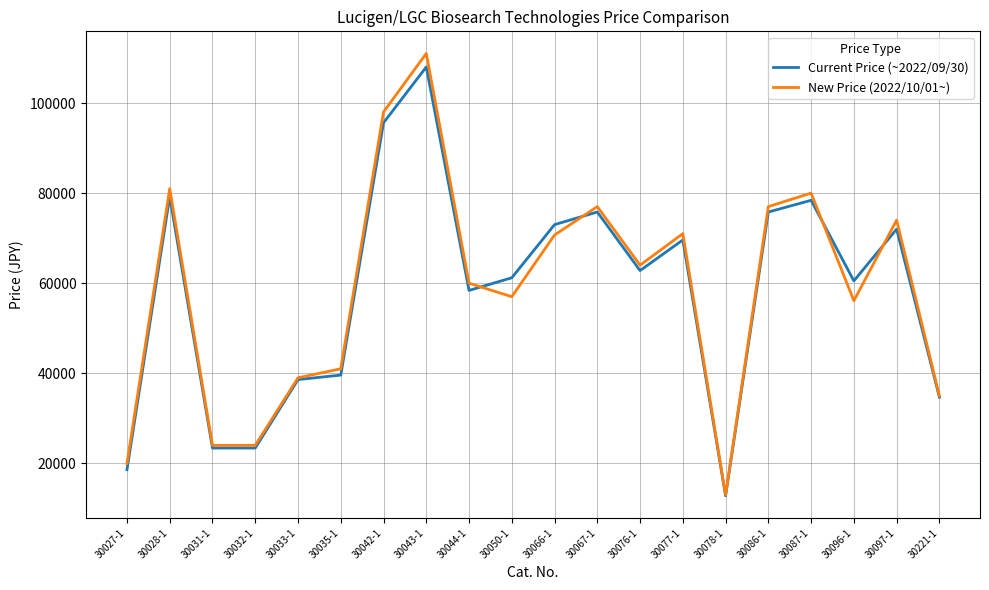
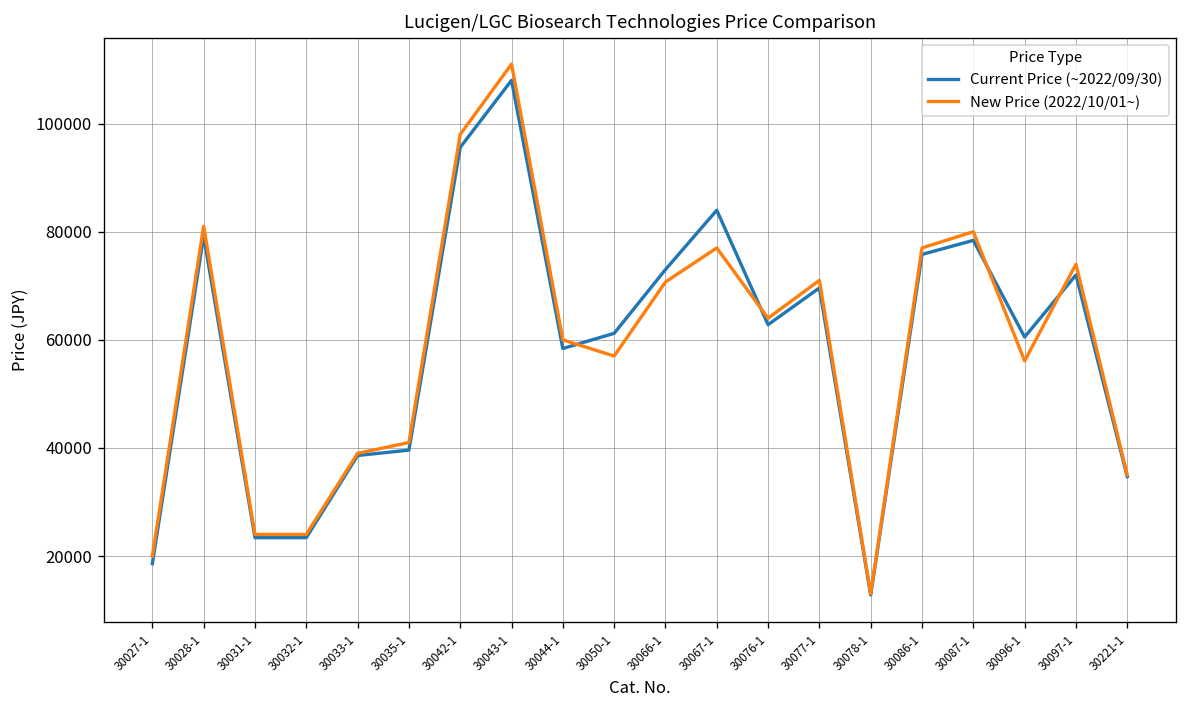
  {
    "Current Price (~2022/09/30)": {
      "30027-1": 19000,
      "30028-1": 79000,
      "30031-1": 23000,
      "30032-1": 23000,
      "30035-1": 40000,
      "30042-1": 96000,
      "30043-1": 108000,
      "30044-1": 58000,
      "30050-1": 61000,
      "30066-1": 73000,
-     "30067-1": 76000,
+     "30067-1": 84000,
      "30076-1": 63000,
      "30077-1": 70000,
      "30086-1": 76000,
      "30087-1": 78000,
      "30096-1": 61000,
      "30097-1": 72000
    },
    "New Price (2022/10/01~)": {
      "30027-1": 20000,
      "30028-1": 81000,
      "30031-1": 24000,
      "30032-1": 24000,
      "30035-1": 41000,
      "30042-1": 98000,
      "30043-1": 111000,
      "30044-1": 60000,
      "30050-1": 57000,
      "30066-1": 71000,
      "30067-1": 77000,
      "30076-1": 64000,
      "30077-1": 71000,
      "30086-1": 77000,
      "30087-1": 80000,
      "30096-1": 56000,
      "30097-1": 74000
    }
  }
